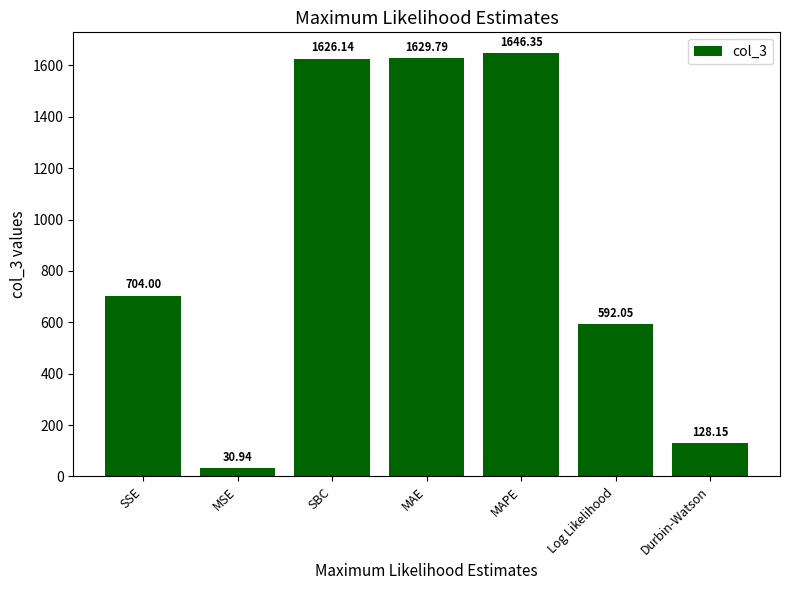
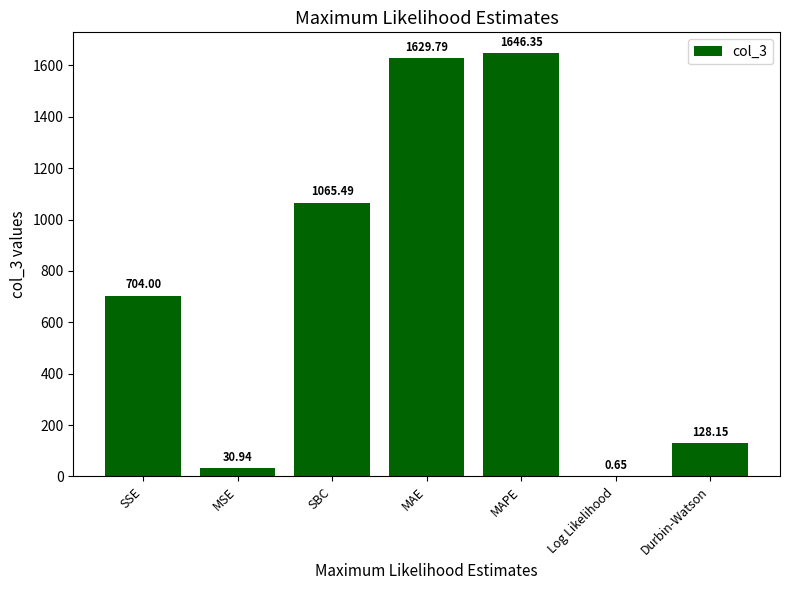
  {
    "SSE": 704.00,
    "MSE": 30.94,
-   "SBC": 1626.14,
+   "SBC": 1065.49,
    "MAE": 1629.79,
    "MAPE": 1646.35,
-   "Log Likelihood": 592.05,
+   "Log Likelihood": 0.65,
    "Durbin-Watson": 128.15
  }
